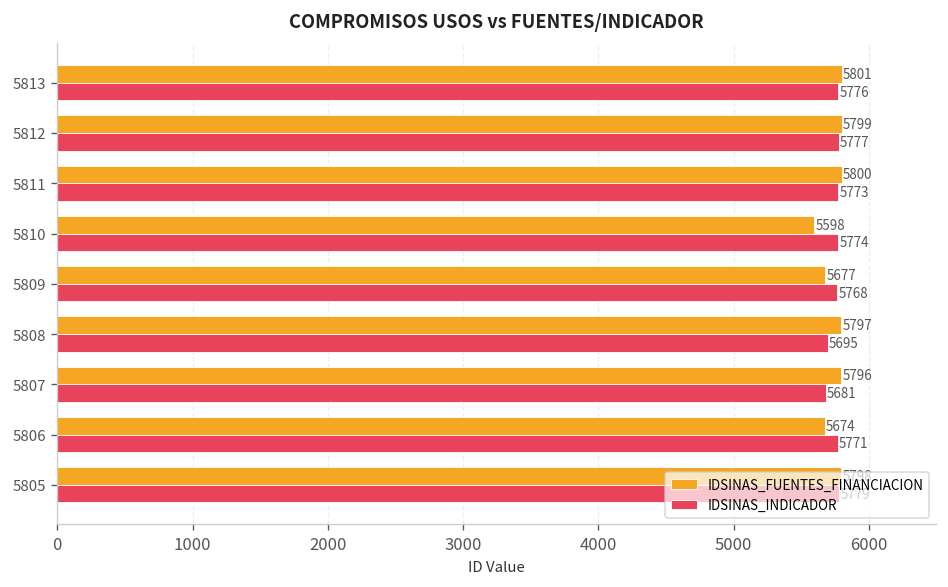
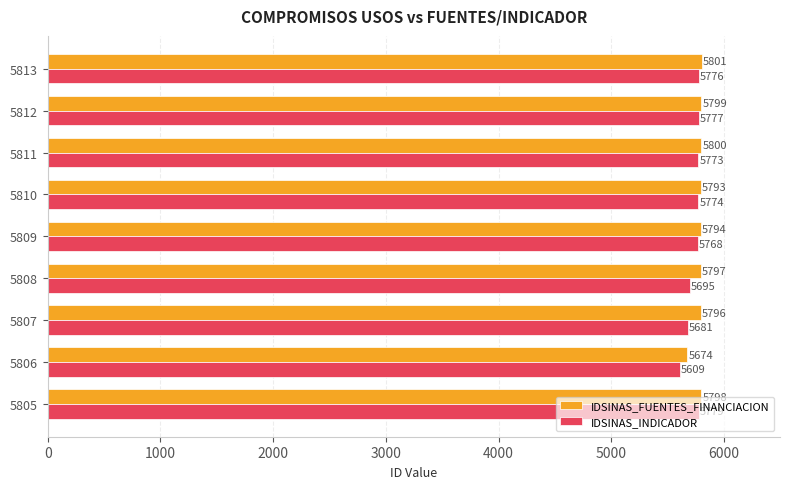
  {
    "IDSINAS_FUENTES_FINANCIACION": {
      "5813": 5801,
      "5812": 5799,
      "5811": 5800,
-     "5810": 5598,
-     "5809": 5677,
+     "5810": 5793,
+     "5809": 5794,
      "5808": 5797,
      "5807": 5796,
      "5806": 5674
    },
    "IDSINAS_INDICADOR": {
      "5813": 5776,
      "5812": 5777,
      "5811": 5773,
      "5810": 5774,
      "5809": 5768,
      "5808": 5695,
      "5807": 5681,
-     "5806": 5771
+     "5806": 5609
    }
  }
